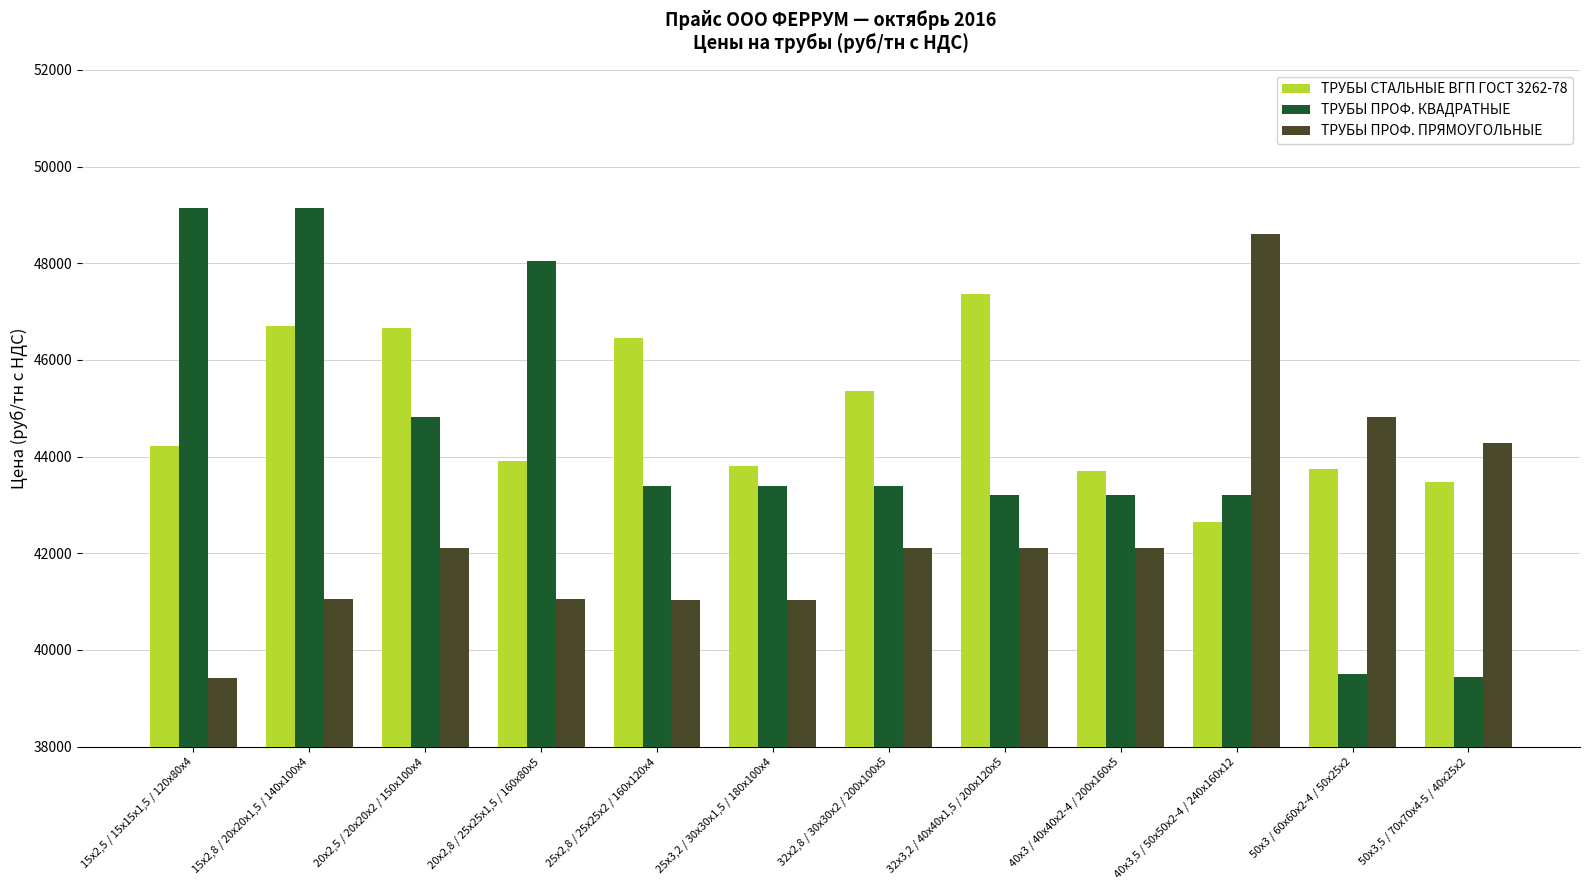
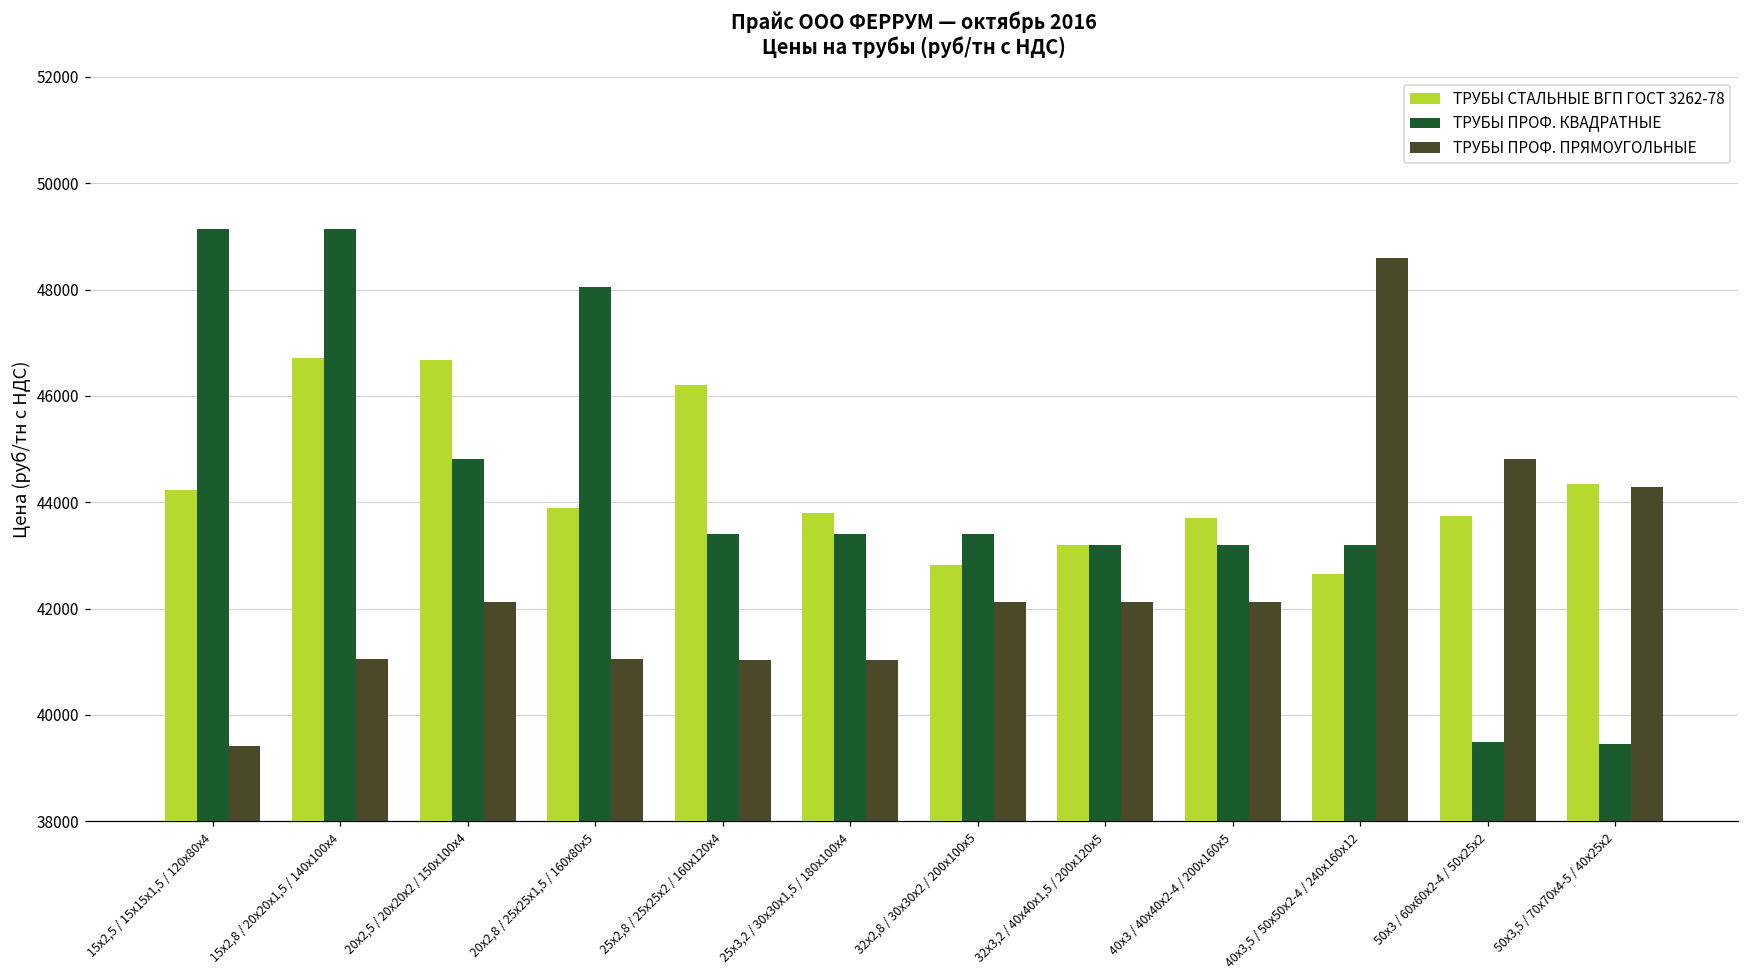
  {
    "ТРУБЫ СТАЛЬНЫЕ ВГП ГОСТ 3262-78": {
      "15х2,5 / 15х15х1,5 / 120х80х4": 44200,
      "15х2,8 / 20х20х1,5 / 140х100х4": 46700,
      "20х2,5 / 20х20х2 / 150х100х4": 46700,
      "20х2,8 / 25х25х1,5 / 160х80х5": 43900,
-     "25х2,8 / 25х25х2 / 160х120х4": 46500,
+     "25х2,8 / 25х25х2 / 160х120х4": 46200,
      "25х3,2 / 30х30х1,5 / 180х100х4": 43800,
-     "32х2,8 / 30х30х2 / 200х100х5": 45400,
-     "32х3,2 / 40х40х1,5 / 200х120х5": 47400,
+     "32х2,8 / 30х30х2 / 200х100х5": 42800,
+     "32х3,2 / 40х40х1,5 / 200х120х5": 43200,
      "40х3 / 40х40х2-4 / 200х160х5": 43700,
      "40х3,5 / 50х50х2-4 / 240х160х12": 42700,
      "50х3 / 60х60х2-4 / 50х25х2": 43800,
-     "50х3,5 / 70х70х4-5 / 40х25х2": 43500
+     "50х3,5 / 70х70х4-5 / 40х25х2": 44300
    }
  }
